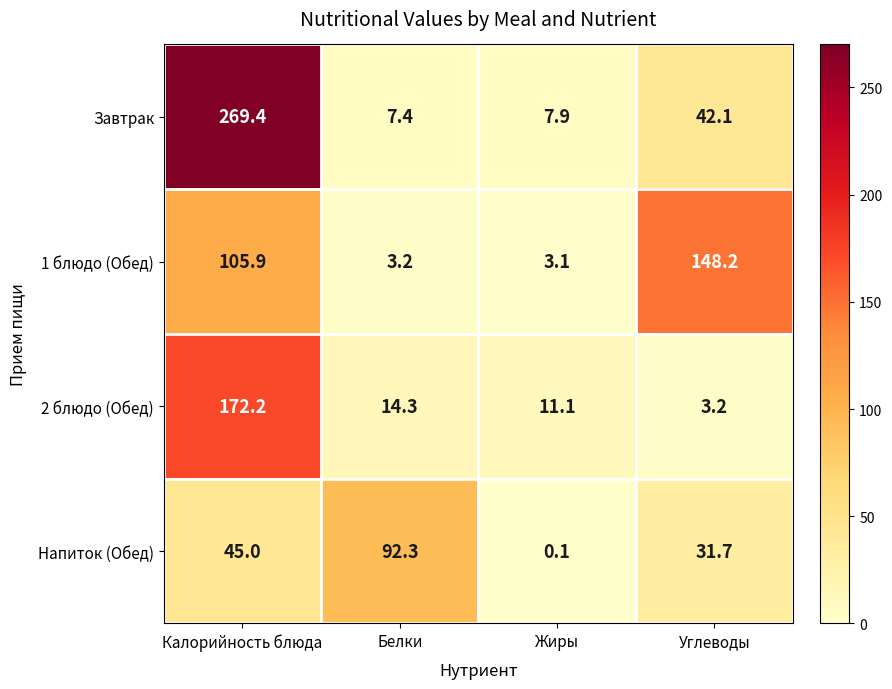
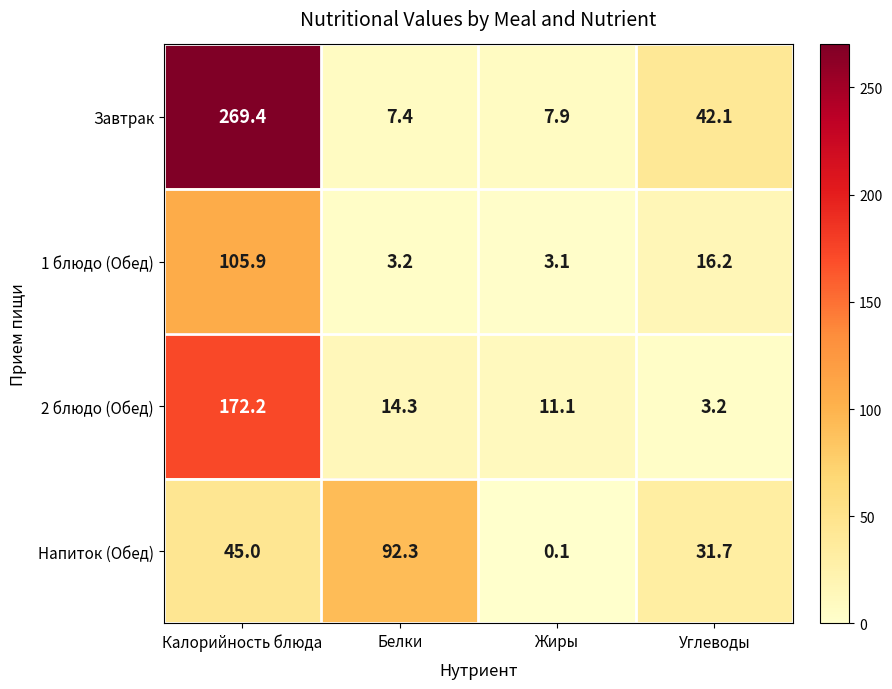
  {
    "Завтрак": {
      "Калорийность блюда": 269.4,
      "Белки": 7.4,
      "Жиры": 7.9,
      "Углеводы": 42.1
    },
    "1 блюдо (Обед)": {
      "Калорийность блюда": 105.9,
      "Белки": 3.2,
      "Жиры": 3.1,
-     "Углеводы": 148.2
+     "Углеводы": 16.2
    },
    "2 блюдо (Обед)": {
      "Калорийность блюда": 172.2,
      "Белки": 14.3,
      "Жиры": 11.1,
      "Углеводы": 3.2
    },
    "Напиток (Обед)": {
      "Калорийность блюда": 45.0,
      "Белки": 92.3,
      "Жиры": 0.1,
      "Углеводы": 31.7
    }
  }
